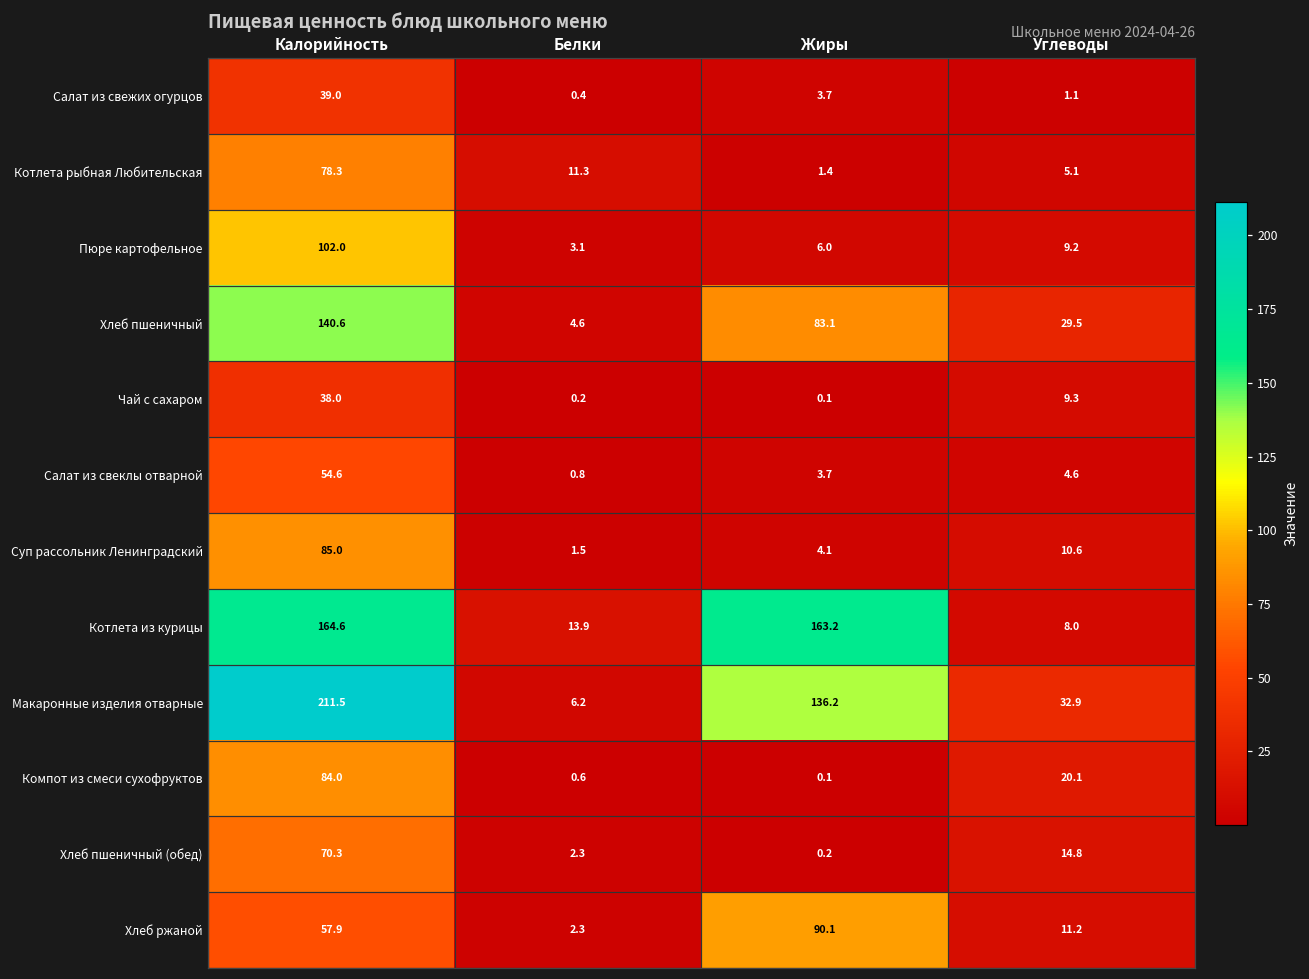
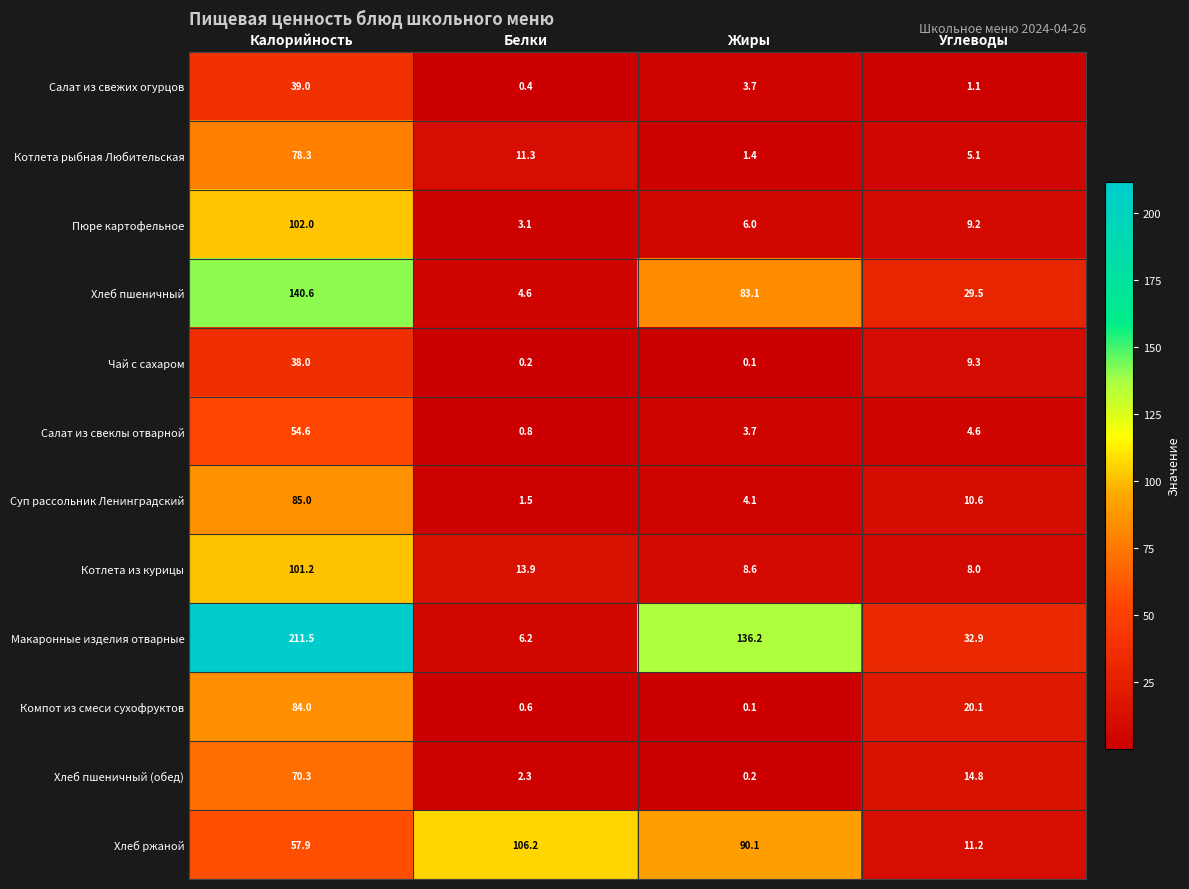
  {
    "Салат из свежих огурцов": {
      "Калорийность": 39.0,
      "Белки": 0.4,
      "Жиры": 3.7,
      "Углеводы": 1.1
    },
    "Котлета рыбная Любительская": {
      "Калорийность": 78.3,
      "Белки": 11.3,
      "Жиры": 1.4,
      "Углеводы": 5.1
    },
    "Пюре картофельное": {
      "Калорийность": 102.0,
      "Белки": 3.1,
      "Жиры": 6.0,
      "Углеводы": 9.2
    },
    "Хлеб пшеничный": {
      "Калорийность": 140.6,
      "Белки": 4.6,
      "Жиры": 83.1,
      "Углеводы": 29.5
    },
    "Чай с сахаром": {
      "Калорийность": 38.0,
      "Белки": 0.2,
      "Жиры": 0.1,
      "Углеводы": 9.3
    },
    "Салат из свеклы отварной": {
      "Калорийность": 54.6,
      "Белки": 0.8,
      "Жиры": 3.7,
      "Углеводы": 4.6
    },
    "Суп рассольник Ленинградский": {
      "Калорийность": 85.0,
      "Белки": 1.5,
      "Жиры": 4.1,
      "Углеводы": 10.6
    },
    "Котлета из курицы": {
-     "Калорийность": 164.6,
+     "Калорийность": 101.2,
      "Белки": 13.9,
-     "Жиры": 163.2,
+     "Жиры": 8.6,
      "Углеводы": 8.0
    },
    "Макаронные изделия отварные": {
      "Калорийность": 211.5,
      "Белки": 6.2,
      "Жиры": 136.2,
      "Углеводы": 32.9
    },
    "Компот из смеси сухофруктов": {
      "Калорийность": 84.0,
      "Белки": 0.6,
      "Жиры": 0.1,
      "Углеводы": 20.1
    },
    "Хлеб пшеничный (обед)": {
      "Калорийность": 70.3,
      "Белки": 2.3,
      "Жиры": 0.2,
      "Углеводы": 14.8
    },
    "Хлеб ржаной": {
      "Калорийность": 57.9,
-     "Белки": 2.3,
+     "Белки": 106.2,
      "Жиры": 90.1,
      "Углеводы": 11.2
    }
  }
